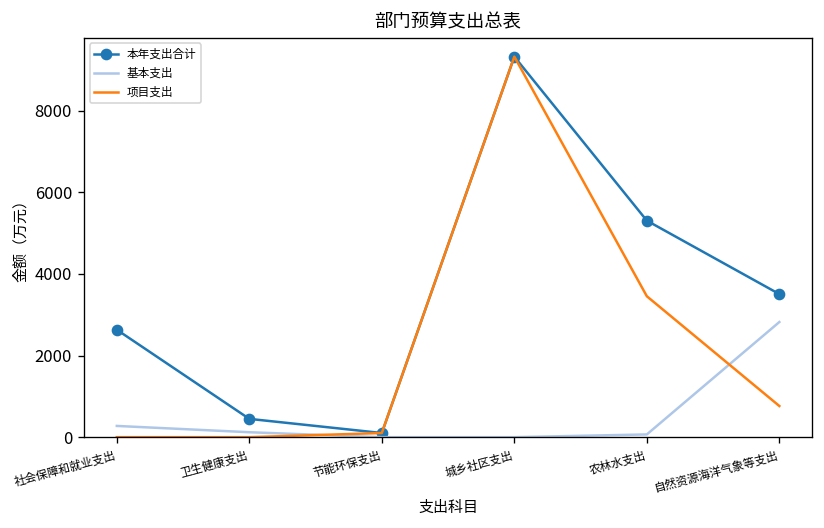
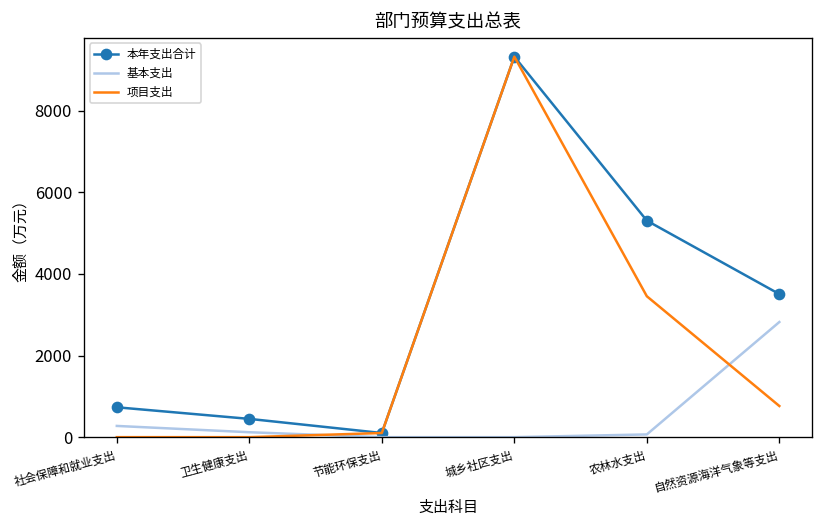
  {
    "本年支出合计": {
-     "社会保障和就业支出": 2600,
+     "社会保障和就业支出": 700,
      "卫生健康支出": 400,
      "农林水支出": 5300,
      "自然资源海洋气象等支出": 3500
    },
    "基本支出": {
      "社会保障和就业支出": 300,
      "卫生健康支出": 100,
      "节能环保支出": 0,
      "城乡社区支出": 0,
      "农林水支出": 100,
      "自然资源海洋气象等支出": 2800
    },
    "项目支出": {
      "社会保障和就业支出": 0,
      "卫生健康支出": 0,
      "农林水支出": 3500,
      "自然资源海洋气象等支出": 800
    }
  }
